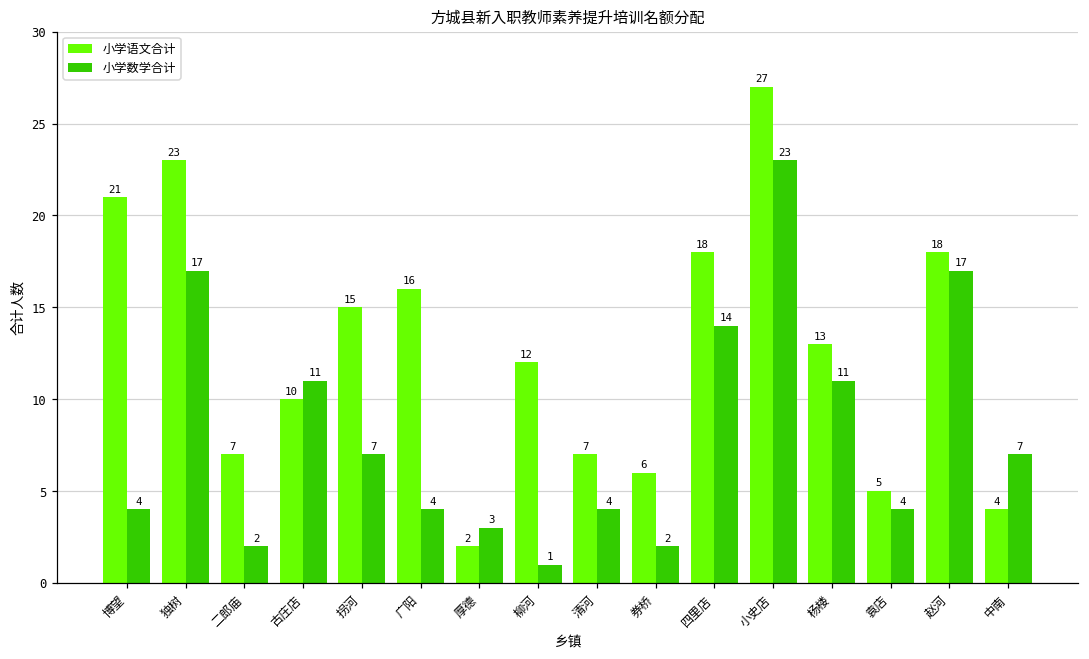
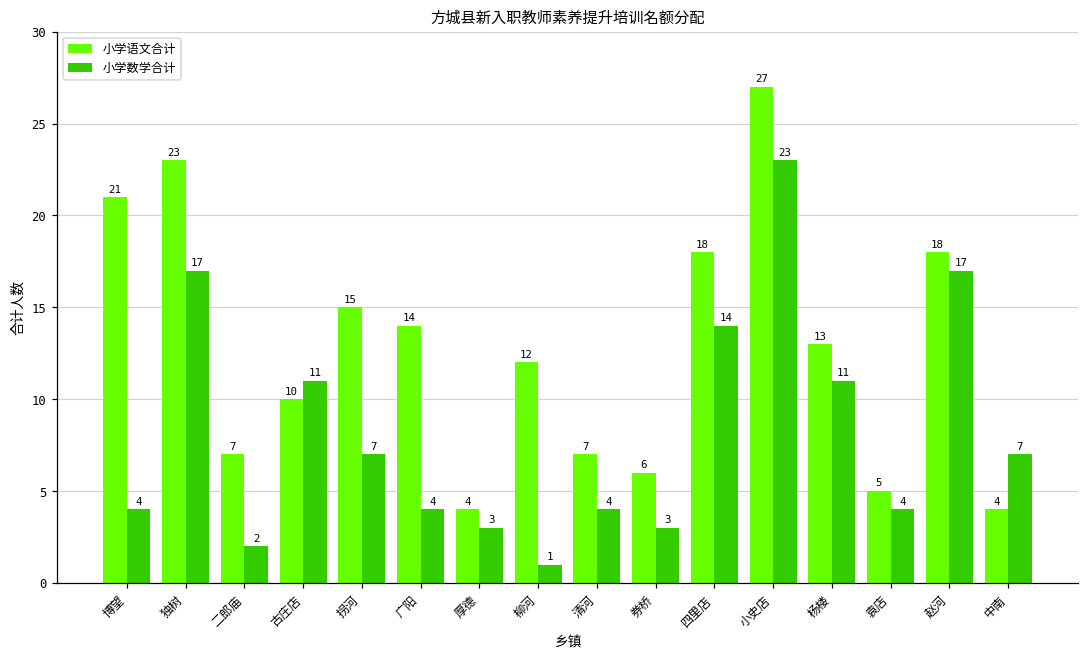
  {
    "小学语文合计": {
      "博望": 21,
      "独树": 23,
      "二郎庙": 7,
      "古庄店": 10,
      "拐河": 15,
-     "广阳": 16,
-     "厚德": 2,
+     "广阳": 14,
+     "厚德": 4,
      "柳河": 12,
      "清河": 7,
      "券桥": 6,
      "四里店": 18,
      "小史店": 27,
      "杨楼": 13,
      "袁店": 5,
      "赵河": 18,
      "中南": 4
    },
    "小学数学合计": {
      "博望": 4,
      "独树": 17,
      "二郎庙": 2,
      "古庄店": 11,
      "拐河": 7,
      "广阳": 4,
      "厚德": 3,
      "柳河": 1,
      "清河": 4,
-     "券桥": 2,
+     "券桥": 3,
      "四里店": 14,
      "小史店": 23,
      "杨楼": 11,
      "袁店": 4,
      "赵河": 17,
      "中南": 7
    }
  }
